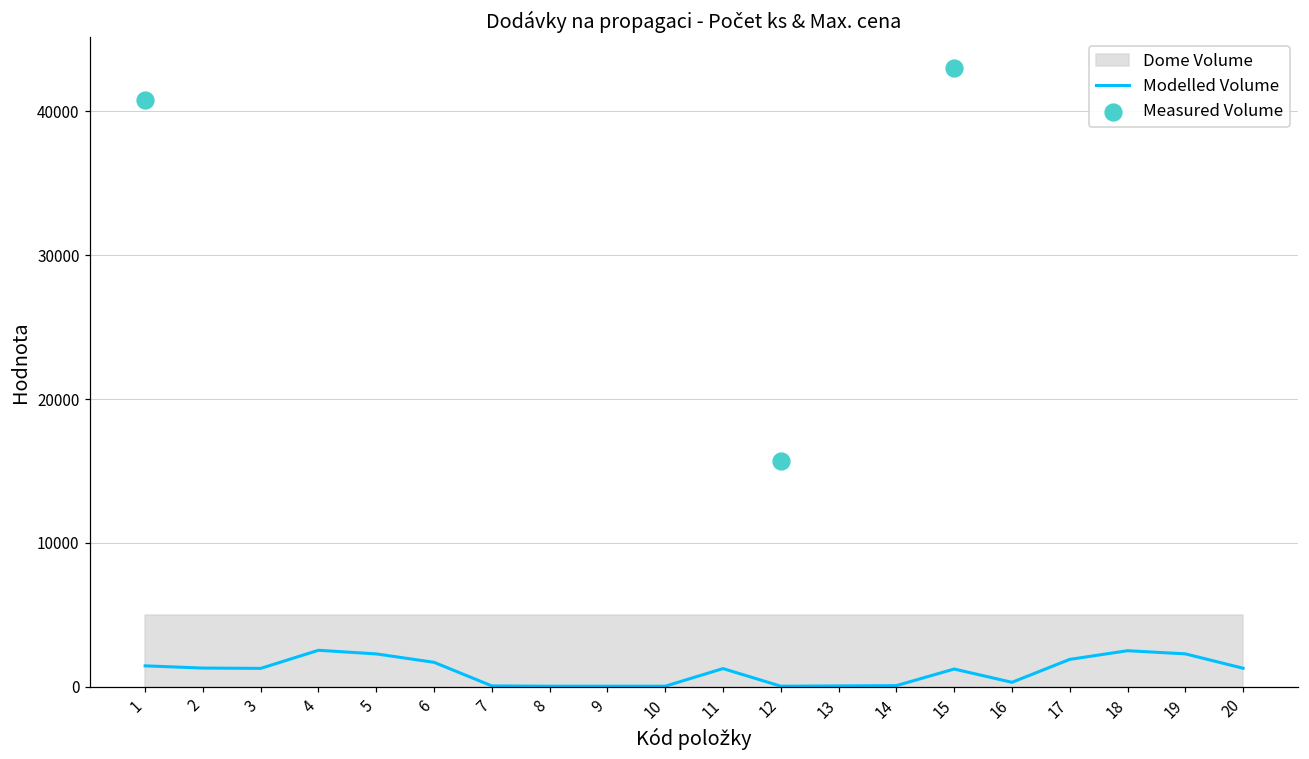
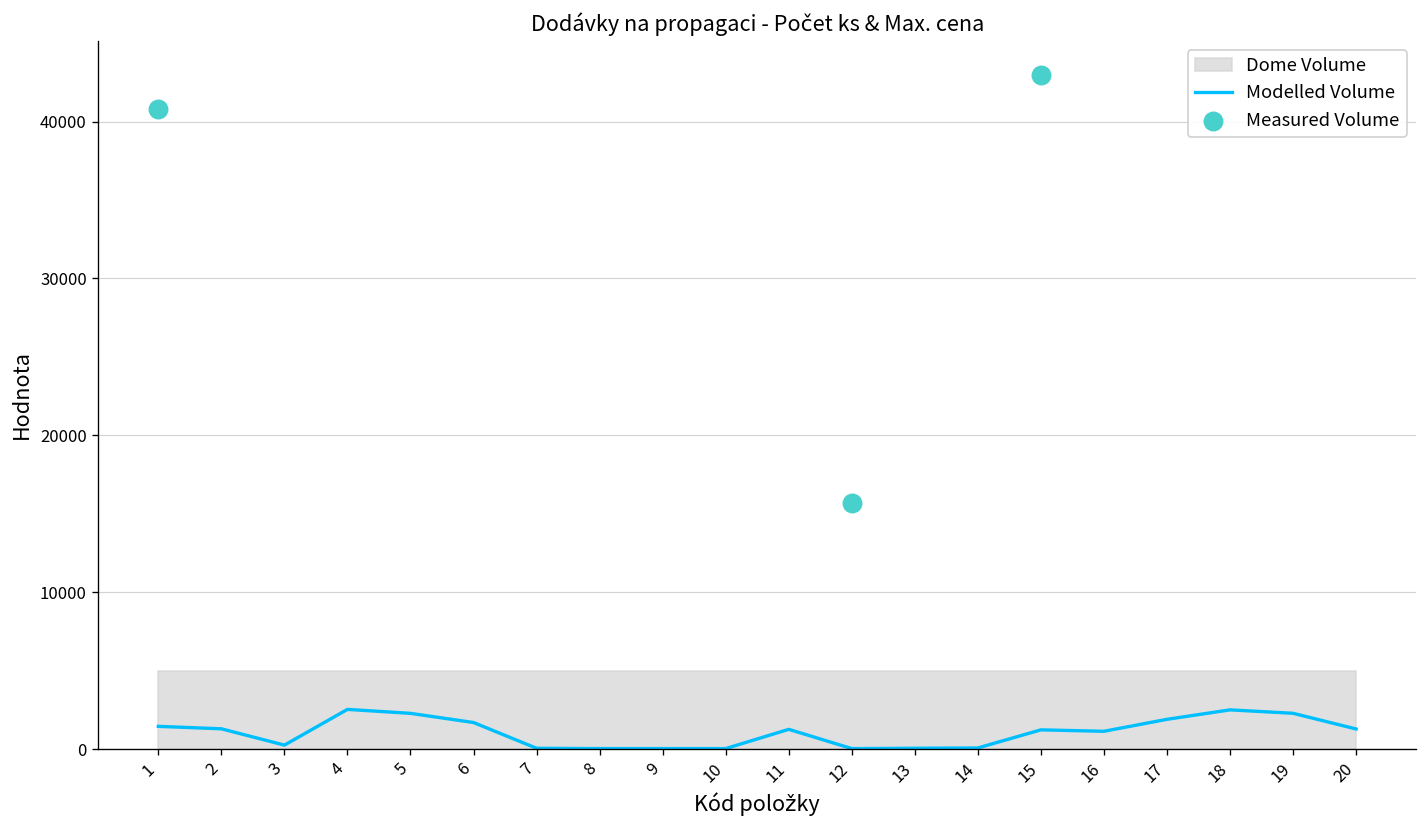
  {
    "Modelled Volume": {
      "1": 1400,
      "2": 1300,
-     "3": 1300,
+     "3": 300,
      "4": 2500,
      "5": 2300,
      "6": 1700,
      "7": 100,
      "8": 0,
      "9": 0,
      "10": 0,
      "11": 1300,
      "12": 0,
      "13": 100,
      "14": 100,
      "15": 1200,
-     "16": 300,
+     "16": 1100,
      "17": 1900,
      "18": 2500,
      "19": 2300,
      "20": 1300
    },
    "Dome Volume": {
      "1": 5000,
      "2": 5000,
      "3": 5000,
      "4": 5000,
      "5": 5000,
      "6": 5000,
      "7": 5000,
      "8": 5000,
      "9": 5000,
      "10": 5000,
      "11": 5000,
      "12": 5000,
      "13": 5000,
      "14": 5000,
      "15": 5000,
      "16": 5000,
      "17": 5000,
      "18": 5000,
      "19": 5000,
      "20": 5000
    }
  }
